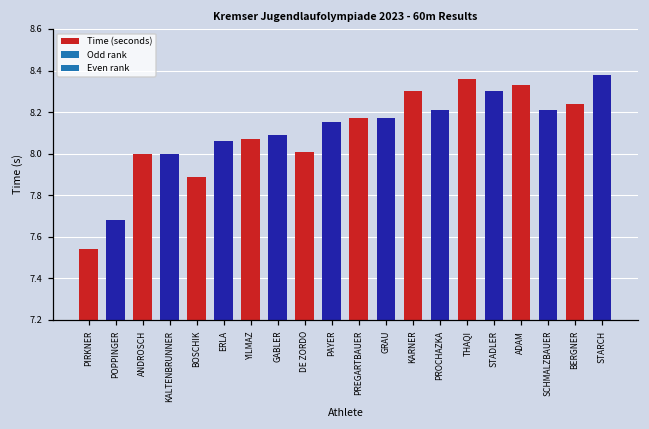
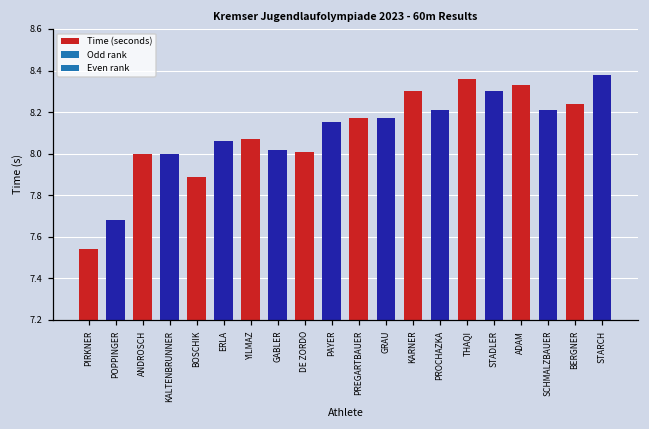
  {
    "PIRKNER": 7.54,
    "POPPINGER": 7.68,
    "ANDROSCH": 8.00,
    "KALTENBRUNNER": 8.00,
    "BOSCHIK": 7.89,
    "ERLA": 8.06,
    "YILMAZ": 8.07,
-   "GABLER": 8.09,
+   "GABLER": 8.02,
    "DE ZORDO": 8.01,
    "PAYER": 8.15,
    "PREGARTBAUER": 8.17,
    "GRAU": 8.17,
    "KARNER": 8.30,
    "PROCHAZKA": 8.21,
    "THAQI": 8.36,
    "STADLER": 8.30,
    "ADAM": 8.33,
    "SCHMALZBAUER": 8.21,
    "BERGNER": 8.24,
    "STARCH": 8.38
  }
